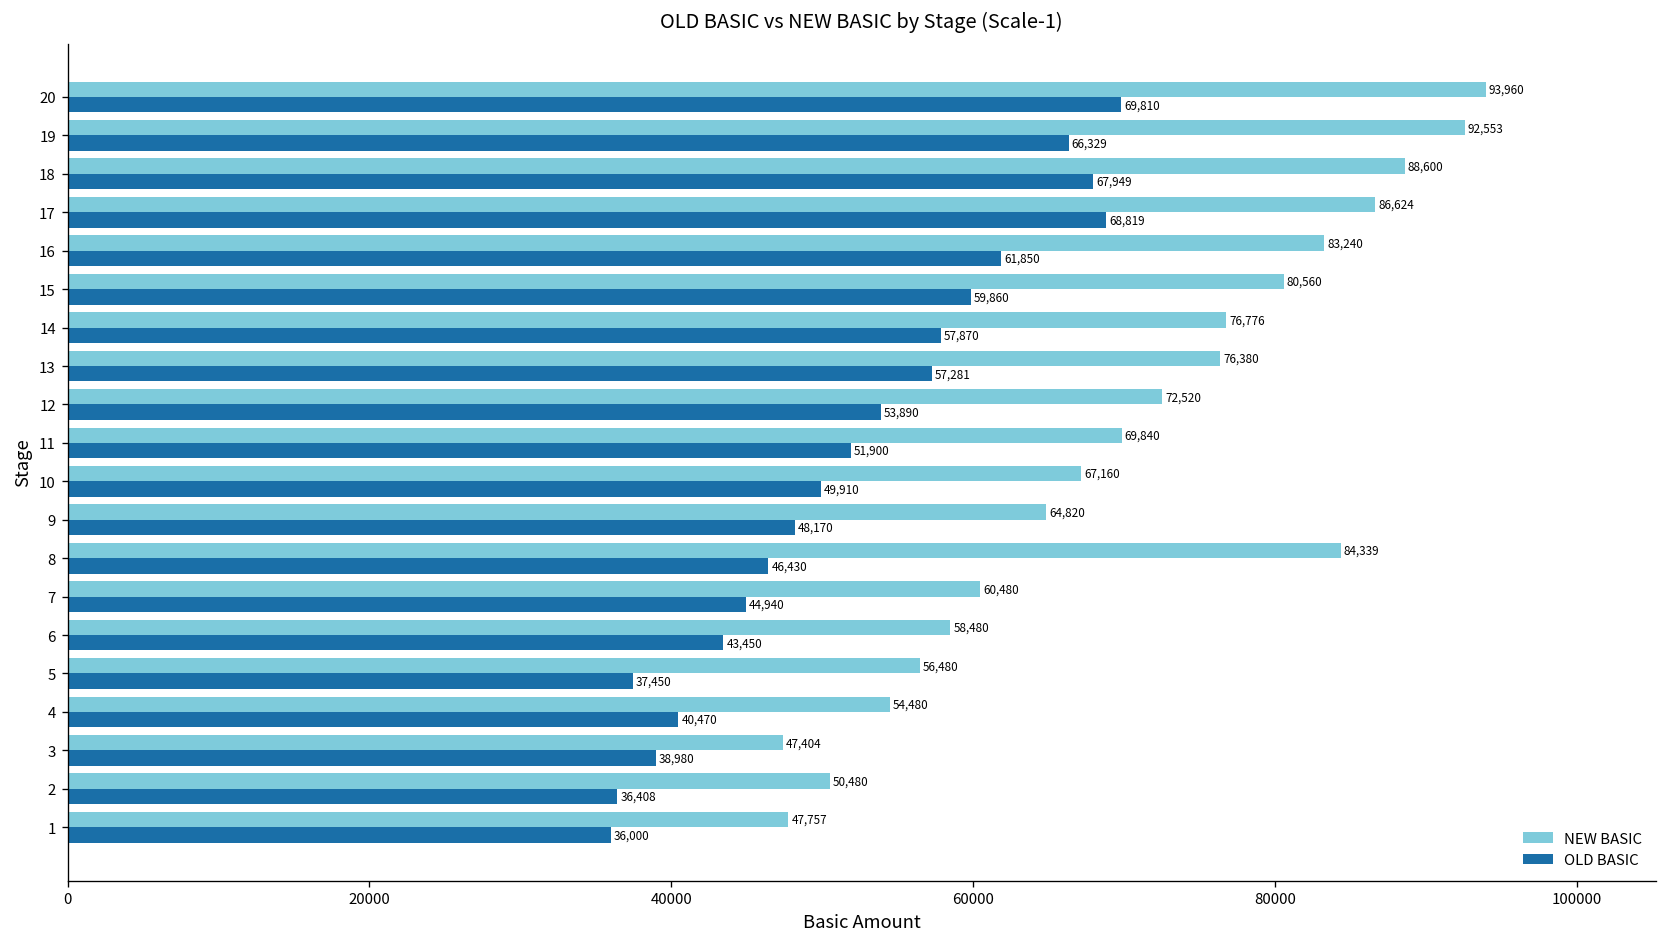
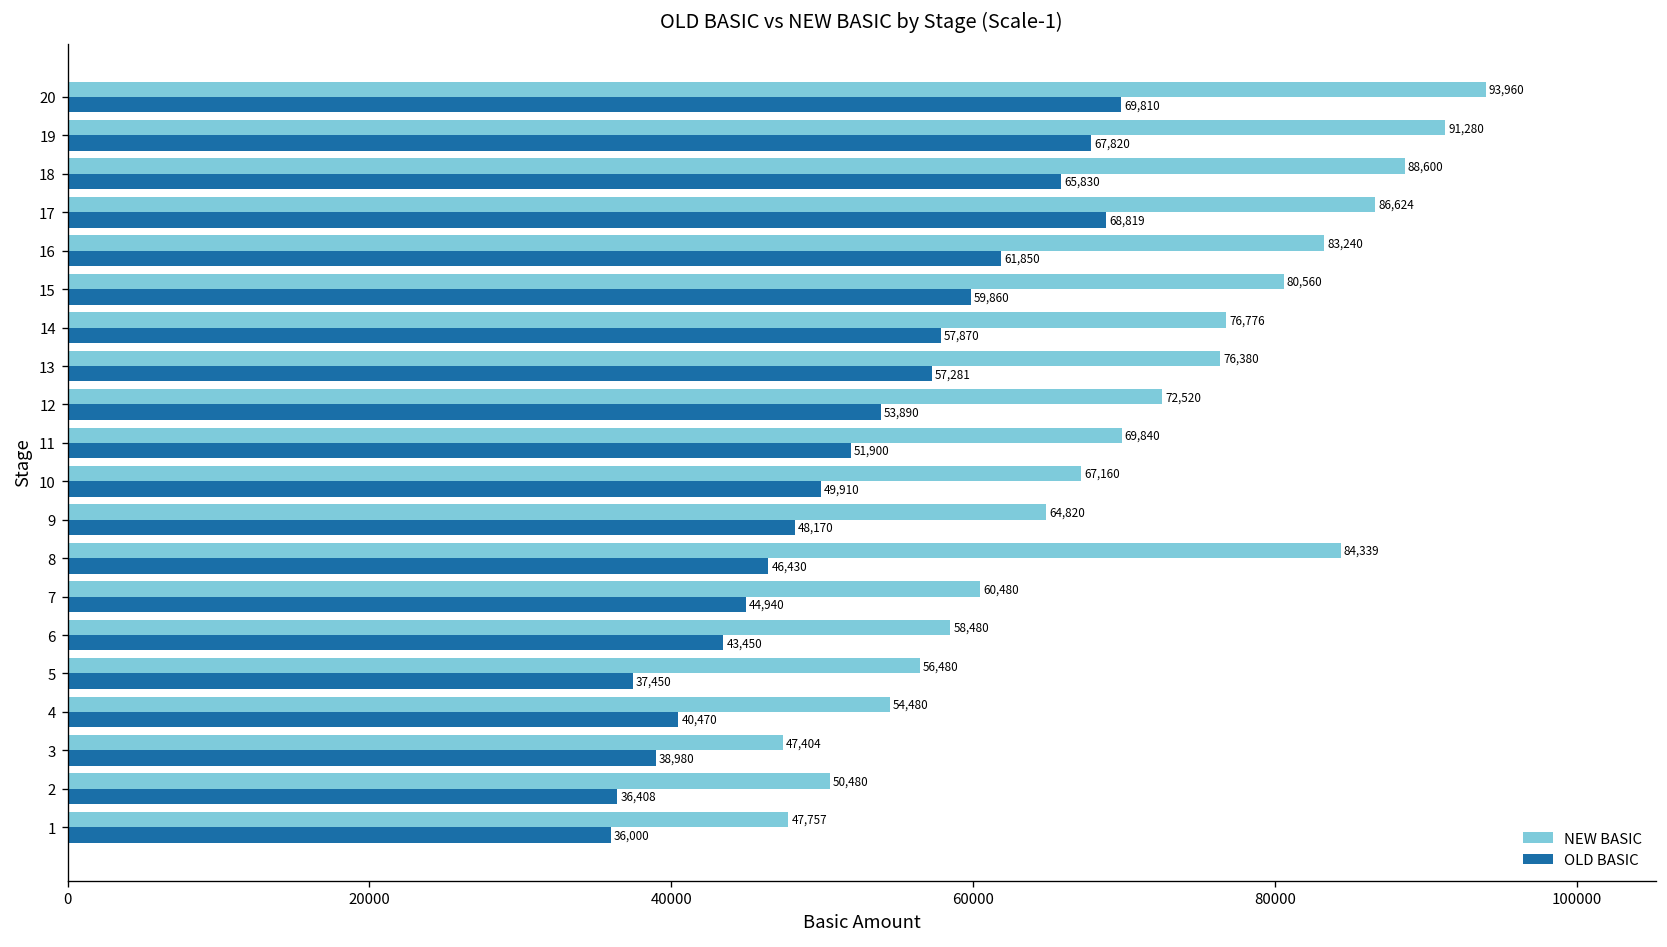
  {
    "NEW BASIC": {
      "20": "93,960",
-     "19": "92,553",
+     "19": "91,280",
      "18": "88,600",
      "17": "86,624",
      "16": "83,240",
      "15": "80,560",
      "14": "76,776",
      "13": "76,380",
      "12": "72,520",
      "11": "69,840",
      "10": "67,160",
      "9": "64,820",
      "8": "84,339",
      "7": "60,480",
      "6": "58,480",
      "5": "56,480",
      "4": "54,480",
      "3": "47,404",
      "2": "50,480",
      "1": "47,757"
    },
    "OLD BASIC": {
      "20": "69,810",
-     "19": "66,329",
-     "18": "67,949",
+     "19": "67,820",
+     "18": "65,830",
      "17": "68,819",
      "16": "61,850",
      "15": "59,860",
      "14": "57,870",
      "13": "57,281",
      "12": "53,890",
      "11": "51,900",
      "10": "49,910",
      "9": "48,170",
      "8": "46,430",
      "7": "44,940",
      "6": "43,450",
      "5": "37,450",
      "4": "40,470",
      "3": "38,980",
      "2": "36,408",
      "1": "36,000"
    }
  }
